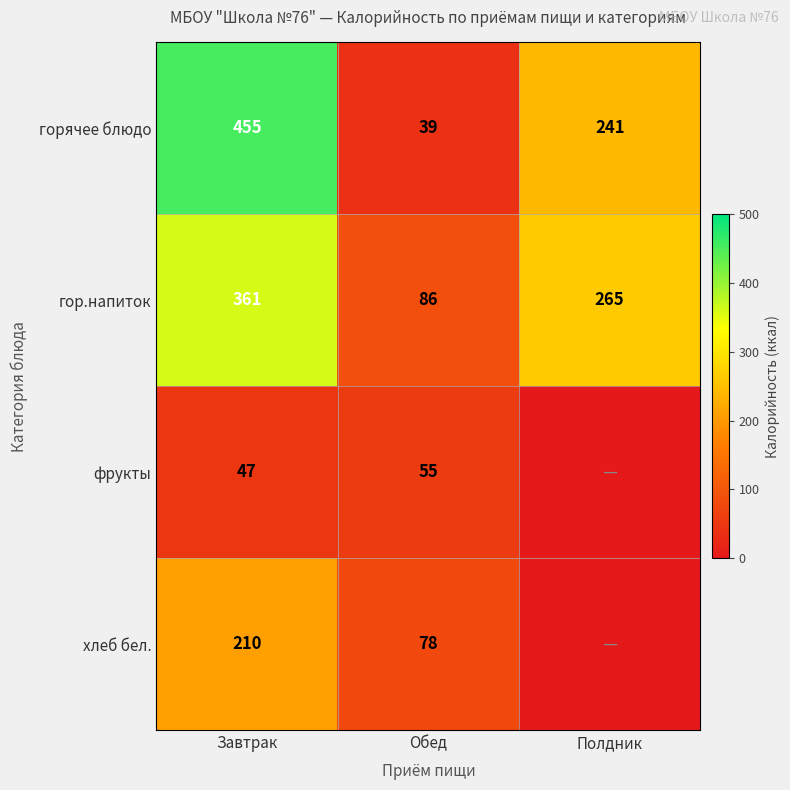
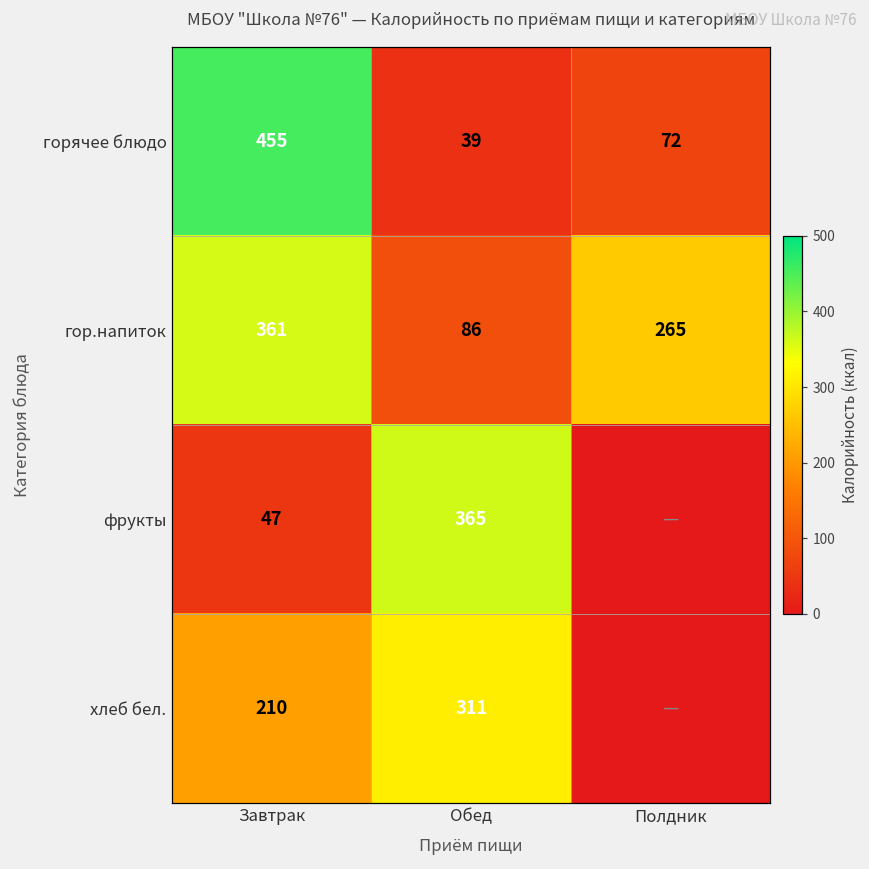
  {
    "горячее блюдо": {
      "Завтрак": 455,
      "Обед": 39,
-     "Полдник": 241
+     "Полдник": 72
    },
    "гор.напиток": {
      "Завтрак": 361,
      "Обед": 86,
      "Полдник": 265
    },
    "фрукты": {
      "Завтрак": 47,
-     "Обед": 55
+     "Обед": 365
    },
    "хлеб бел.": {
      "Завтрак": 210,
-     "Обед": 78
+     "Обед": 311
    }
  }
